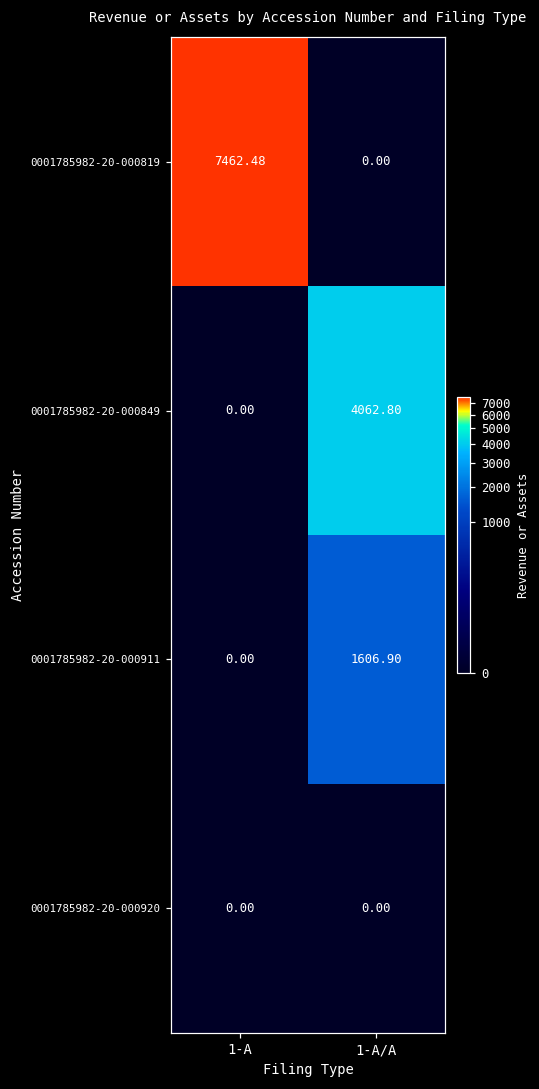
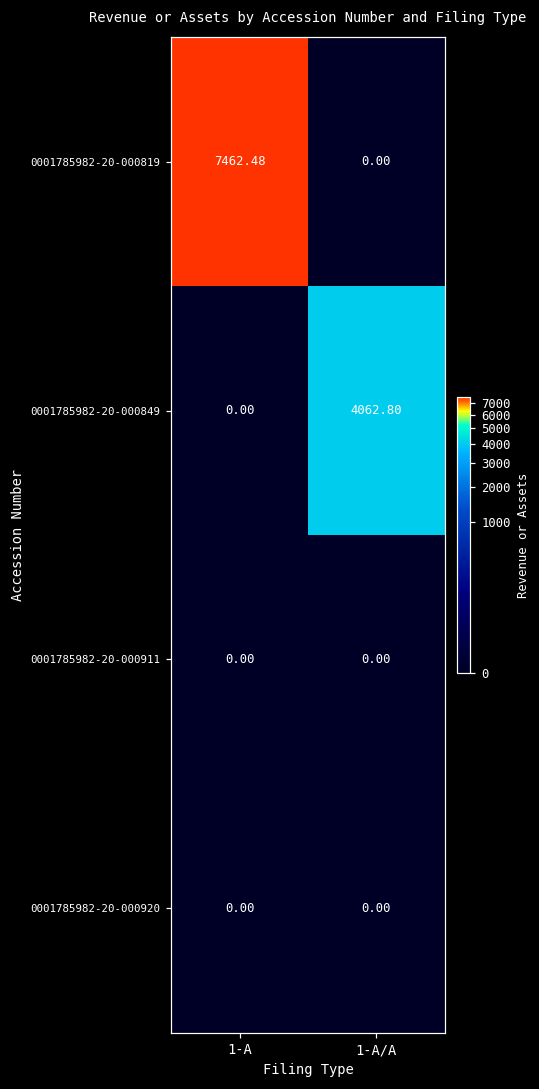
  {
    "0001785982-20-000819": {
      "1-A": 7462.48,
      "1-A/A": 0.00
    },
    "0001785982-20-000849": {
      "1-A": 0.00,
      "1-A/A": 4062.80
    },
    "0001785982-20-000911": {
      "1-A": 0.00,
-     "1-A/A": 1606.90
+     "1-A/A": 0.00
    },
    "0001785982-20-000920": {
      "1-A": 0.00,
      "1-A/A": 0.00
    }
  }
